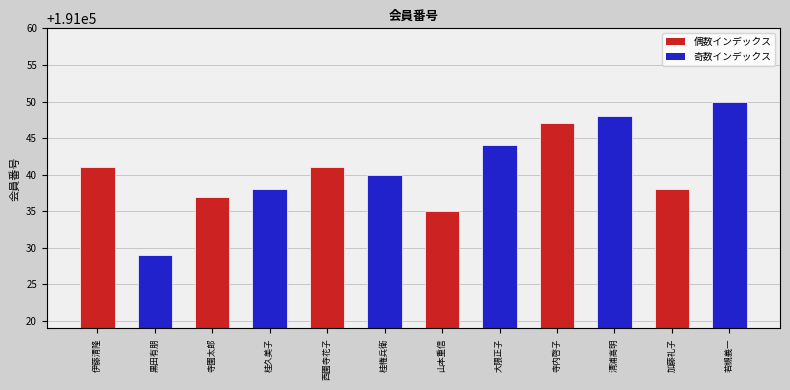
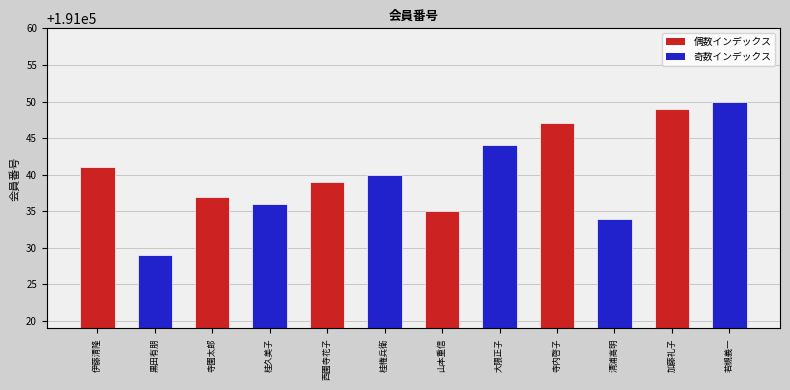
  {
    "伊藤清隆": 191041,
    "黒田有朋": 191029,
    "寺園太郎": 191037,
-   "桂久美子": 191038,
-   "西園寺花子": 191041,
+   "桂久美子": 191036,
+   "西園寺花子": 191039,
    "桂権兵衛": 191040,
    "山本重信": 191035,
    "大隈正子": 191044,
    "寺内啓子": 191047,
-   "清浦高明": 191048,
-   "加藤礼子": 191038,
+   "清浦高明": 191034,
+   "加藤礼子": 191049,
    "若槻義一": 191050
  }
